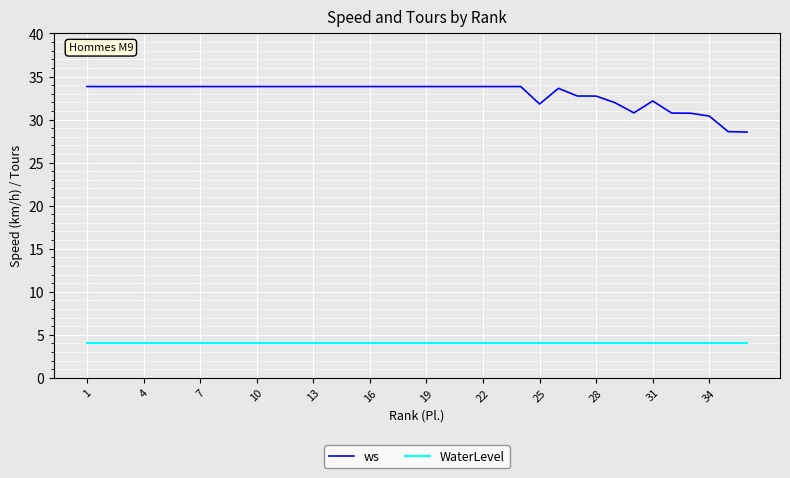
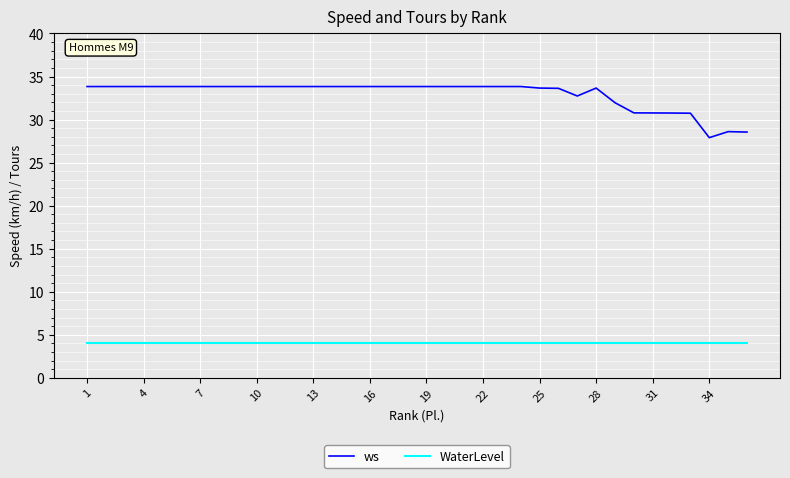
  {
    "ws": {
      "1": 34,
      "4": 34,
      "7": 34,
      "10": 34,
      "13": 34,
      "16": 34,
      "19": 34,
      "22": 34,
-     "25": 32,
-     "28": 33,
-     "31": 32,
-     "34": 30
+     "25": 34,
+     "28": 34,
+     "31": 31,
+     "34": 28
    },
    "WaterLevel": {
      "1": 4,
      "4": 4,
      "7": 4,
      "10": 4,
      "13": 4,
      "16": 4,
      "19": 4,
      "22": 4,
      "25": 4,
      "28": 4,
      "31": 4,
      "34": 4
    }
  }
